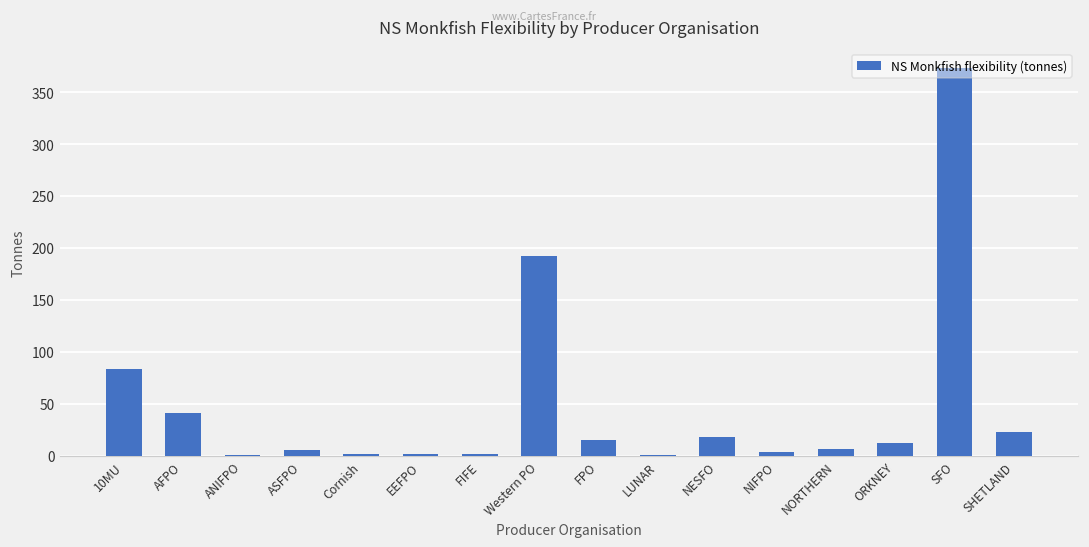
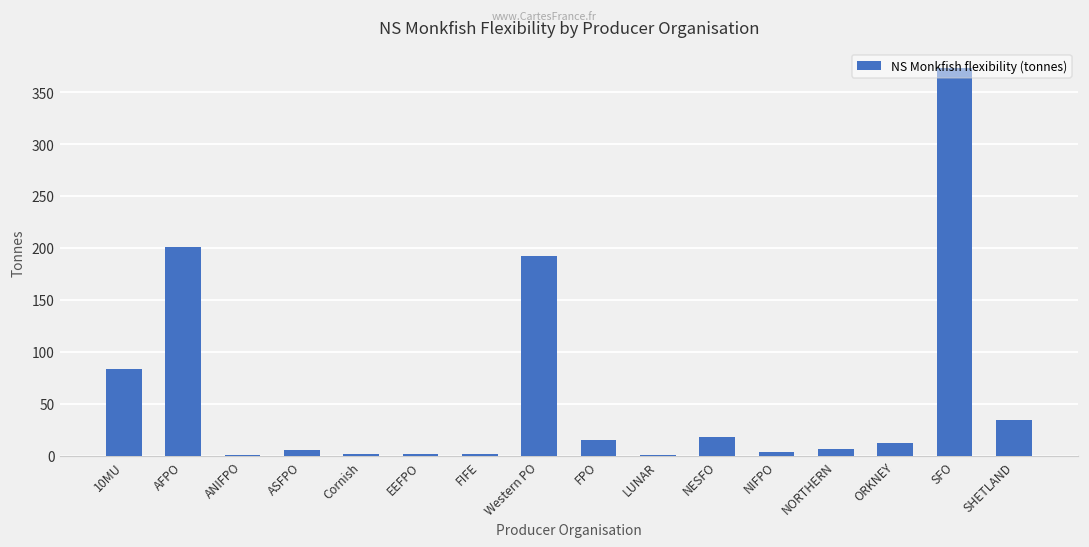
  {
    "10MU": 80,
-   "AFPO": 40,
+   "AFPO": 200,
    "ASFPO": 10,
    "Western PO": 190,
    "FPO": 10,
    "NESFO": 20,
    "NIFPO": 0,
    "NORTHERN": 10,
    "ORKNEY": 10,
-   "SHETLAND": 20
+   "SHETLAND": 30
  }
